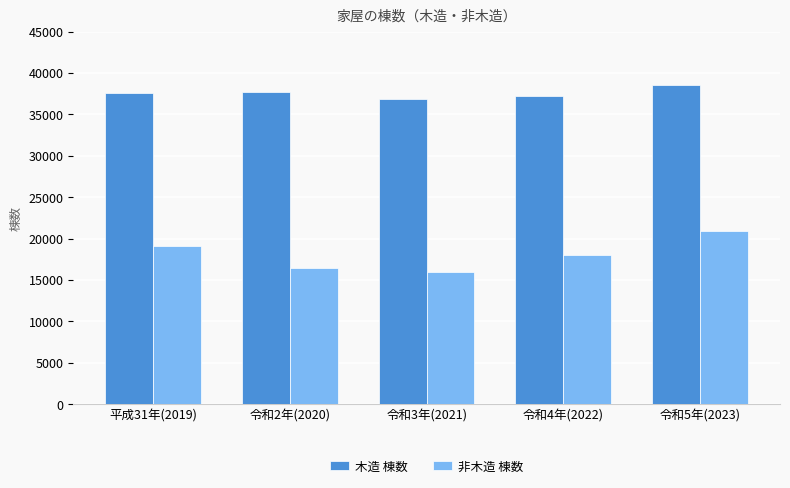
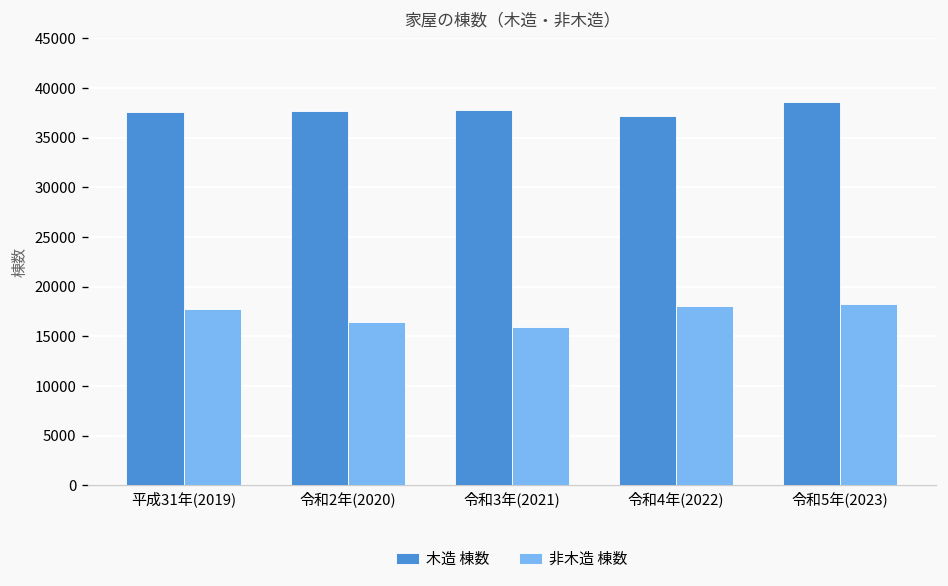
  {
    "木造 棟数": {
      "平成31年(2019)": 38000,
      "令和2年(2020)": 38000,
-     "令和3年(2021)": 37000,
+     "令和3年(2021)": 38000,
      "令和4年(2022)": 37000,
      "令和5年(2023)": 39000
    },
    "非木造 棟数": {
-     "平成31年(2019)": 19000,
+     "平成31年(2019)": 18000,
      "令和2年(2020)": 16000,
      "令和3年(2021)": 16000,
      "令和4年(2022)": 18000,
-     "令和5年(2023)": 21000
+     "令和5年(2023)": 18000
    }
  }
